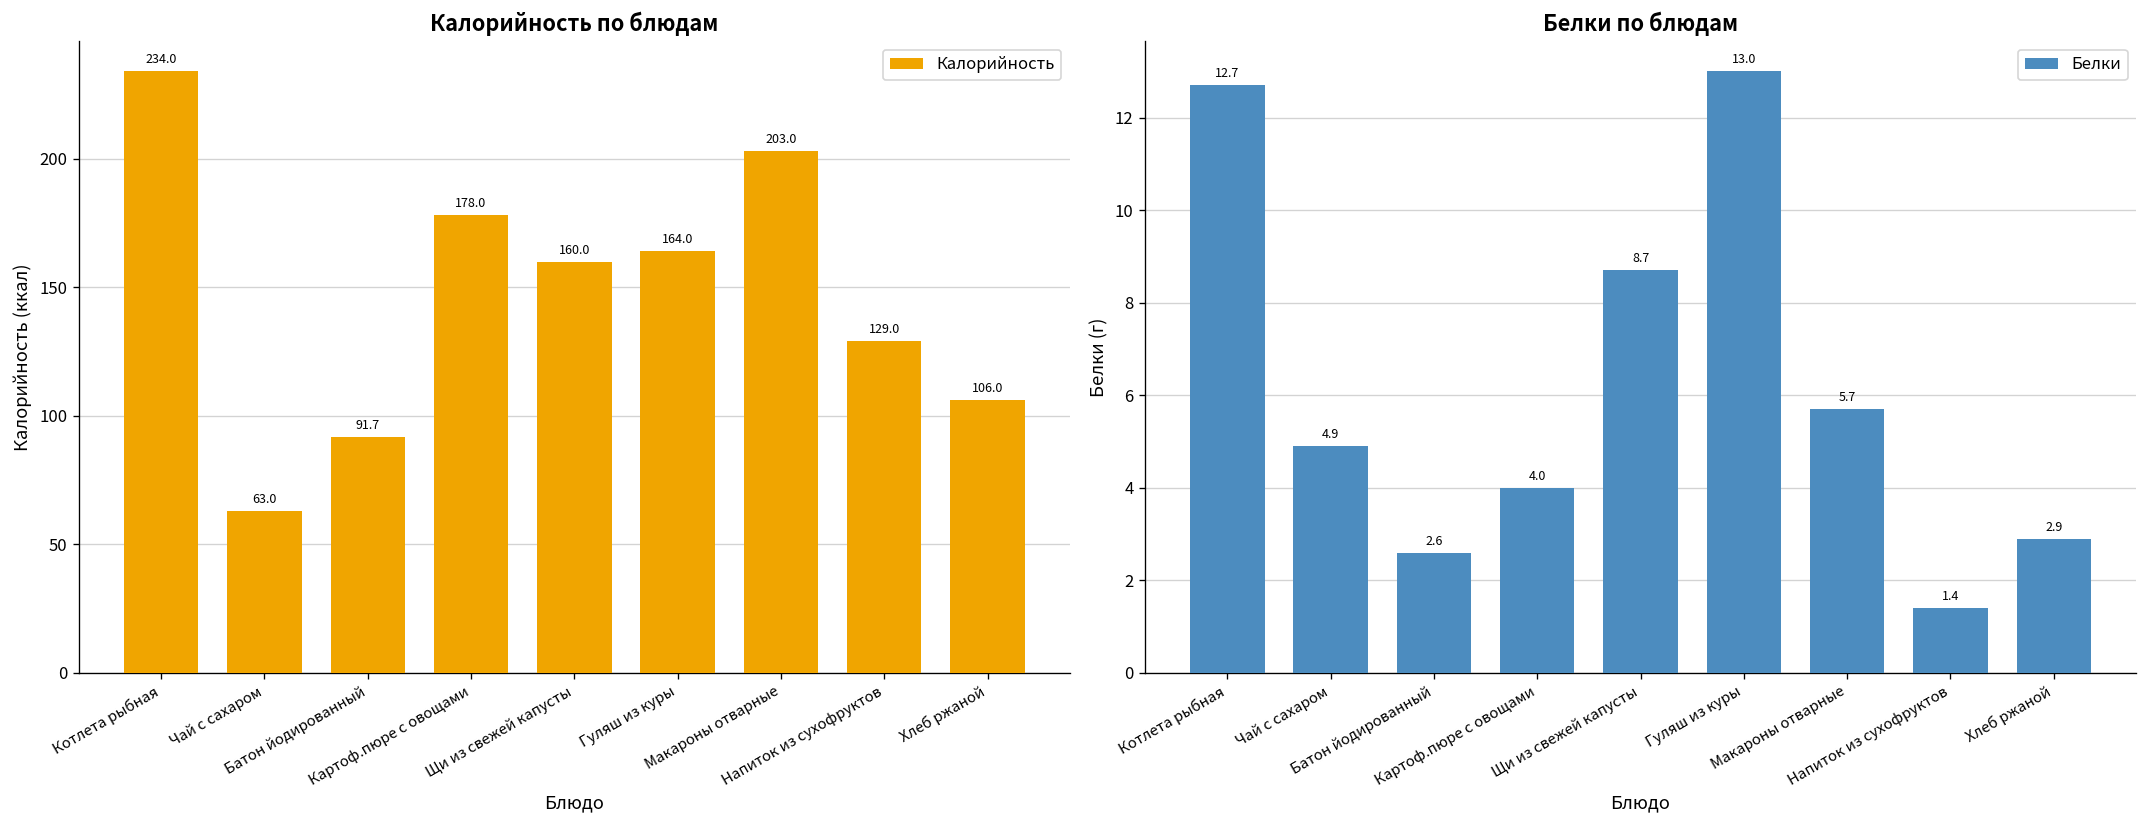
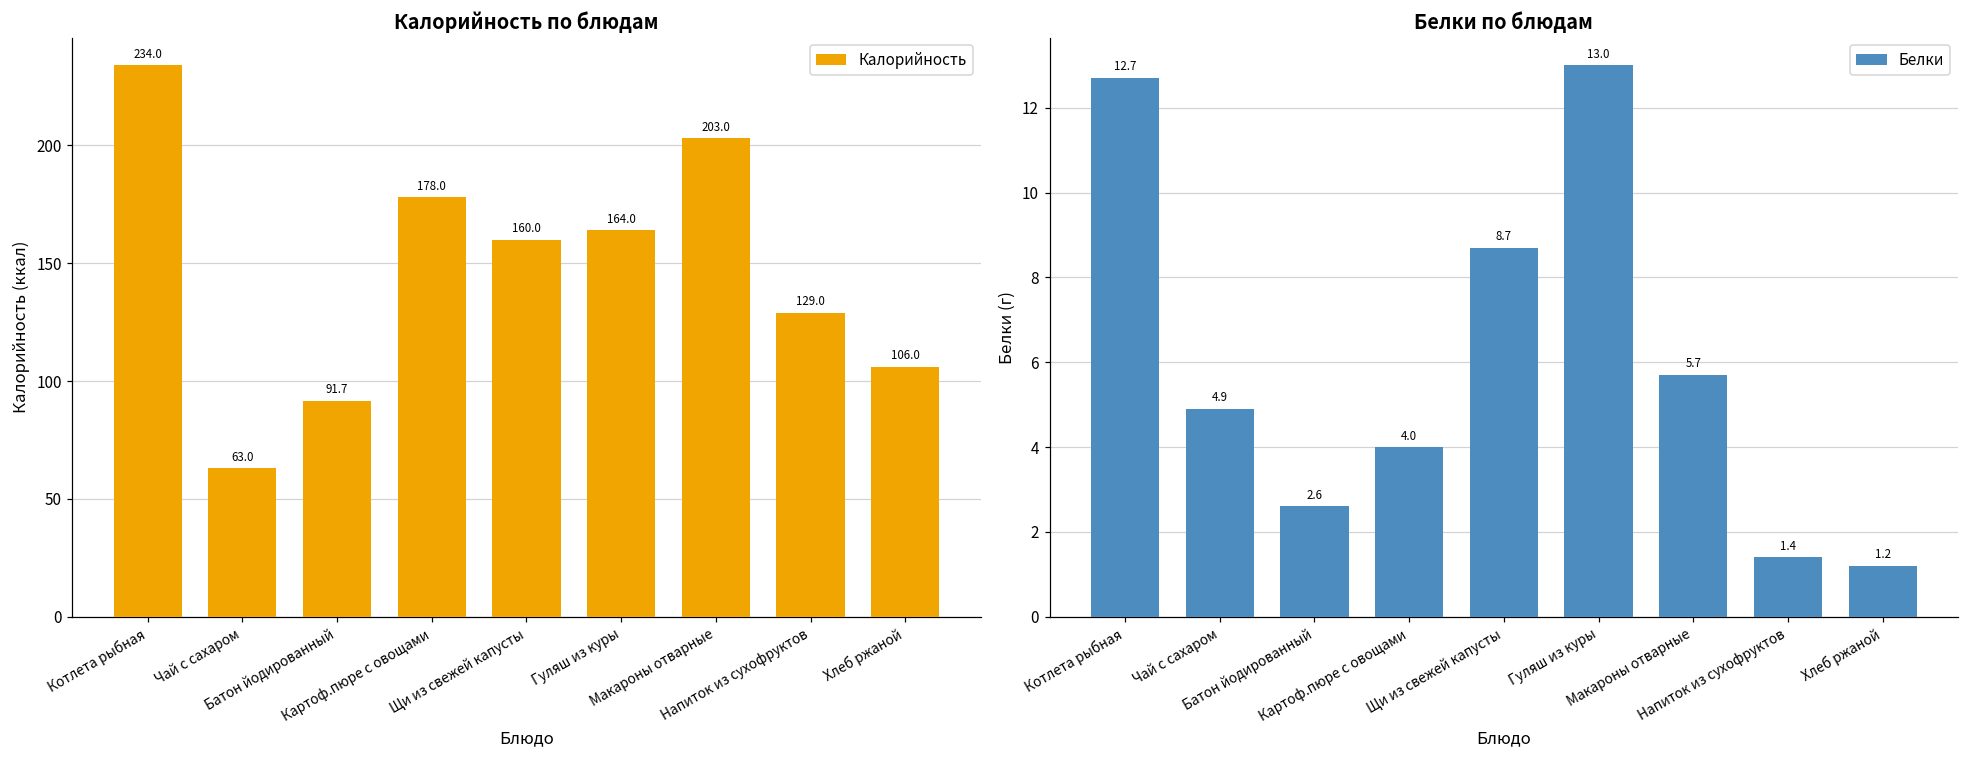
  {
    "Калорийность по блюдам": {
      "Котлета рыбная": 234.0,
      "Чай с сахаром": 63.0,
      "Батон йодированный": 91.7,
      "Картоф.пюре с овощами": 178.0,
      "Щи из свежей капусты": 160.0,
      "Гуляш из куры": 164.0,
      "Макароны отварные": 203.0,
      "Напиток из сухофруктов": 129.0,
      "Хлеб ржаной": 106.0
    },
    "Белки по блюдам": {
      "Котлета рыбная": 12.7,
      "Чай с сахаром": 4.9,
      "Батон йодированный": 2.6,
      "Картоф.пюре с овощами": 4.0,
      "Щи из свежей капусты": 8.7,
      "Гуляш из куры": 13.0,
      "Макароны отварные": 5.7,
      "Напиток из сухофруктов": 1.4,
-     "Хлеб ржаной": 2.9
+     "Хлеб ржаной": 1.2
    }
  }
